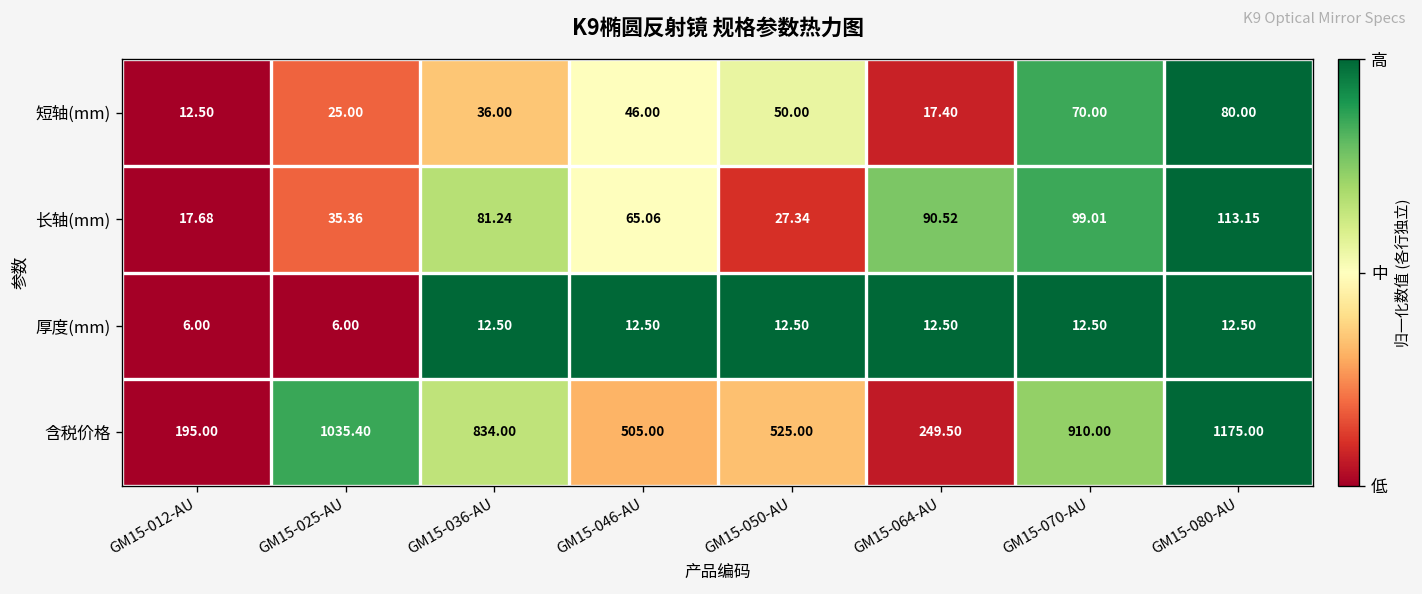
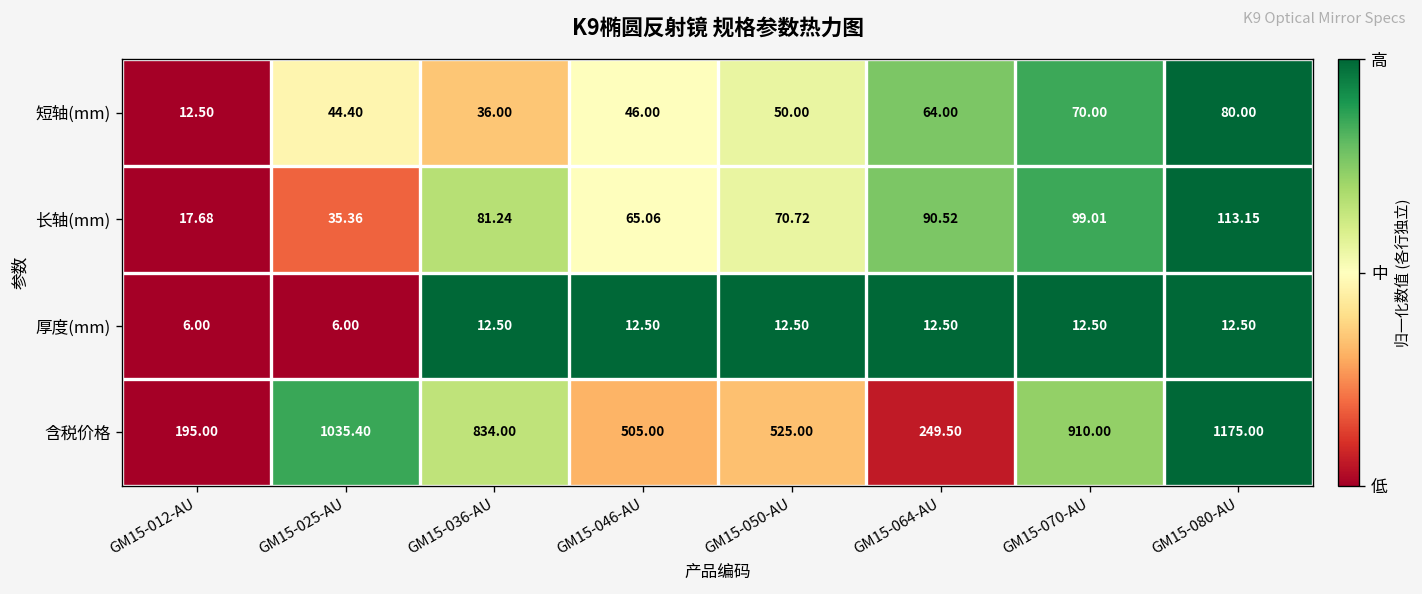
  {
    "短轴(mm)": {
      "GM15-012-AU": 12.50,
-     "GM15-025-AU": 25.00,
+     "GM15-025-AU": 44.40,
      "GM15-036-AU": 36.00,
      "GM15-046-AU": 46.00,
      "GM15-050-AU": 50.00,
-     "GM15-064-AU": 17.40,
+     "GM15-064-AU": 64.00,
      "GM15-070-AU": 70.00,
      "GM15-080-AU": 80.00
    },
    "长轴(mm)": {
      "GM15-012-AU": 17.68,
      "GM15-025-AU": 35.36,
      "GM15-036-AU": 81.24,
      "GM15-046-AU": 65.06,
-     "GM15-050-AU": 27.34,
+     "GM15-050-AU": 70.72,
      "GM15-064-AU": 90.52,
      "GM15-070-AU": 99.01,
      "GM15-080-AU": 113.15
    },
    "厚度(mm)": {
      "GM15-012-AU": 6.00,
      "GM15-025-AU": 6.00,
      "GM15-036-AU": 12.50,
      "GM15-046-AU": 12.50,
      "GM15-050-AU": 12.50,
      "GM15-064-AU": 12.50,
      "GM15-070-AU": 12.50,
      "GM15-080-AU": 12.50
    },
    "含税价格": {
      "GM15-012-AU": 195.00,
      "GM15-025-AU": 1035.40,
      "GM15-036-AU": 834.00,
      "GM15-046-AU": 505.00,
      "GM15-050-AU": 525.00,
      "GM15-064-AU": 249.50,
      "GM15-070-AU": 910.00,
      "GM15-080-AU": 1175.00
    }
  }
